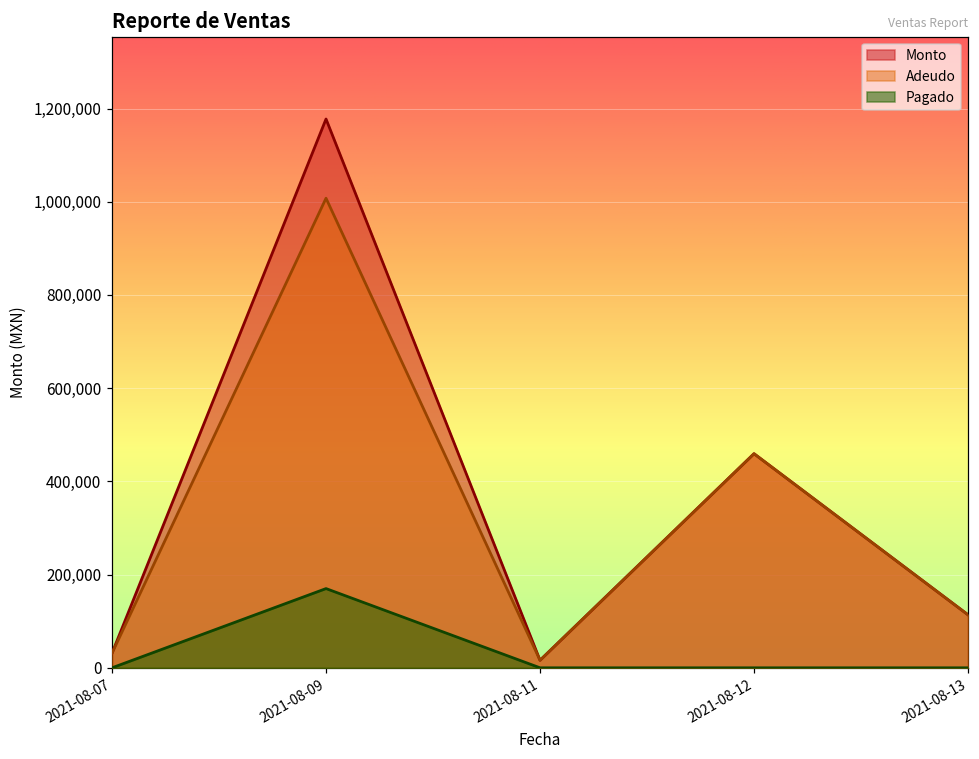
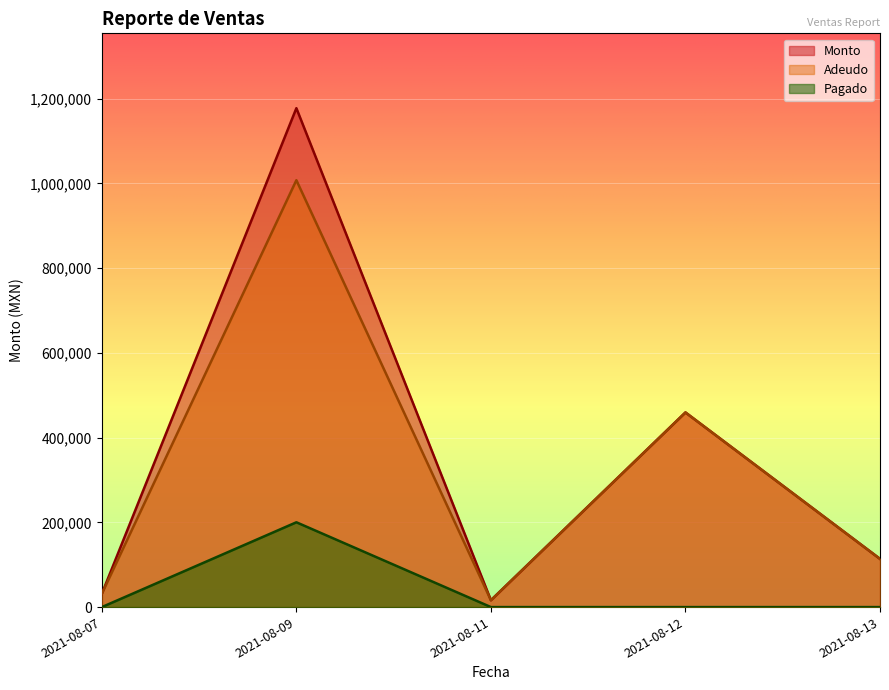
  {
    "Monto": {
      "2021-08-09": "1,180,000"
    },
    "Adeudo": {
      "2021-08-09": "1,010,000"
    },
    "Pagado": {
      "2021-08-07": "0",
-     "2021-08-09": "170,000",
+     "2021-08-09": "200,000",
      "2021-08-11": "0",
      "2021-08-12": "0",
      "2021-08-13": "0"
    }
  }
